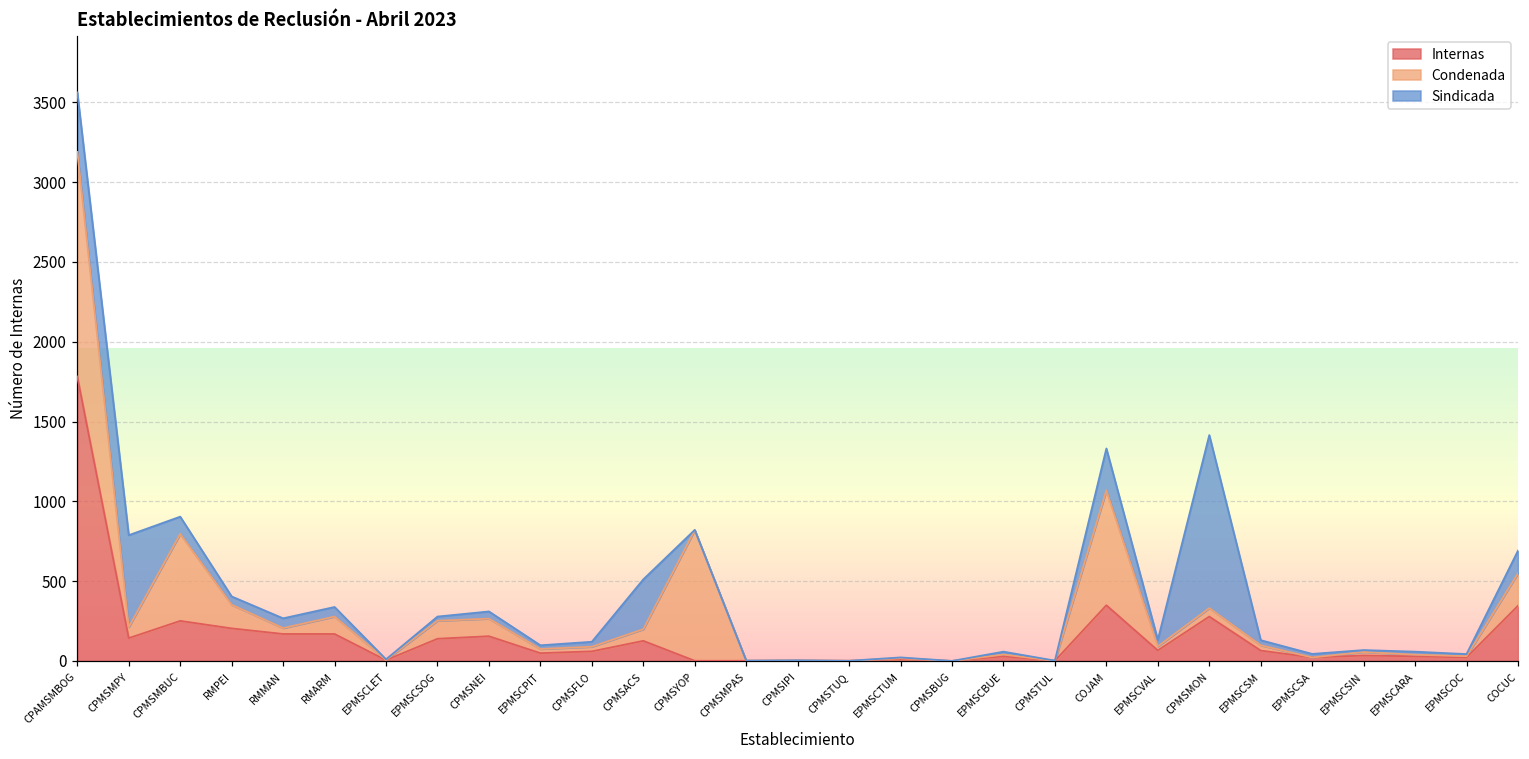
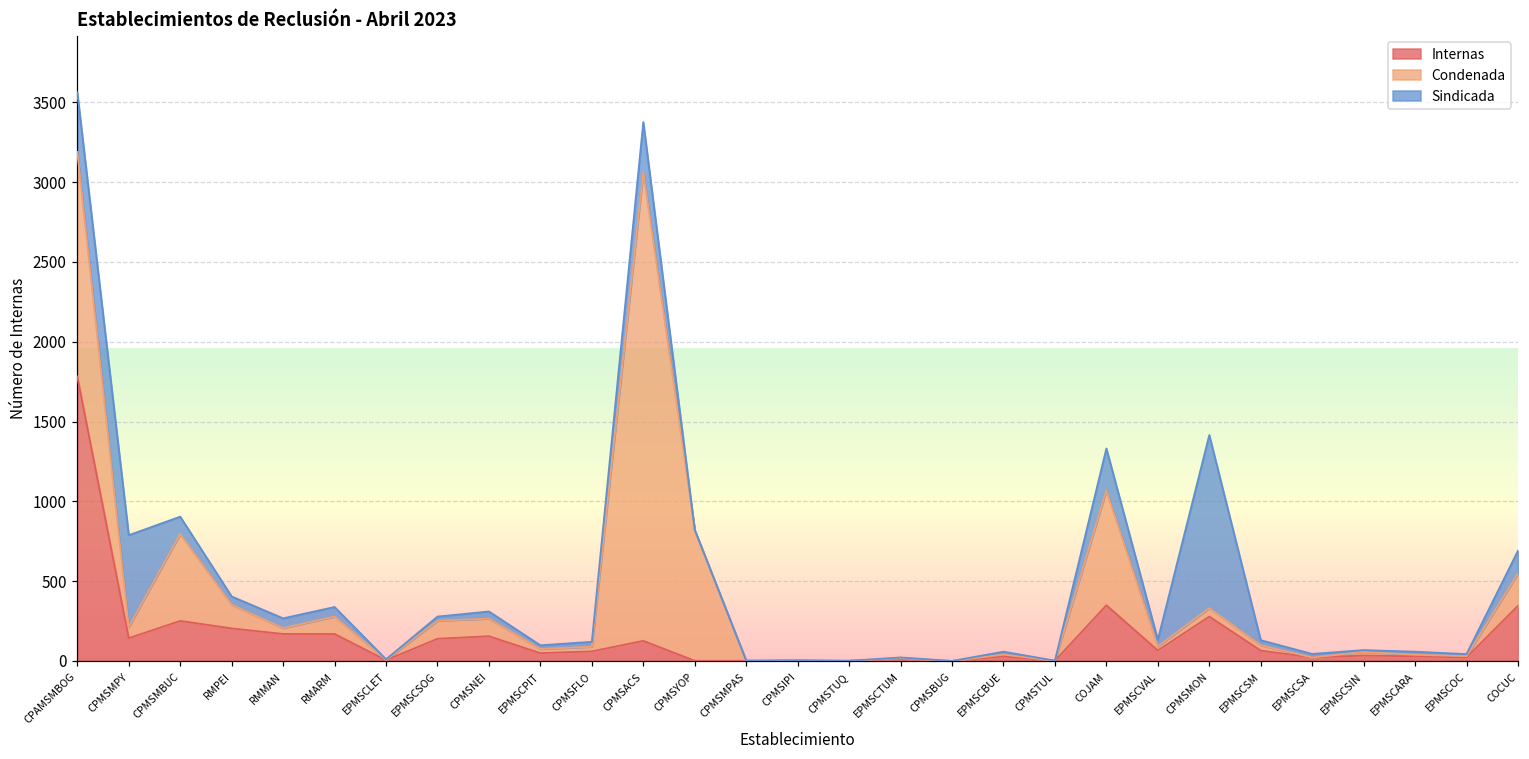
  {
    "Internas": {
      "CPAMSMBOG": 1780,
      "CPMSMPY": 140,
      "CPMSMBUC": 250,
      "RMPEI": 200,
      "RMMAN": 170,
      "RMARM": 170,
      "EPMSCSOG": 140,
      "CPMSNEI": 160,
      "EPMSCPIT": 50,
      "CPMSFLO": 60,
      "CPMSACS": 130,
      "CPMSYOP": 0,
      "COJAM": 350,
      "EPMSCVAL": 70,
      "CPMSMON": 280,
      "EPMSCSM": 70,
      "EPMSCSIN": 30,
      "COCUC": 350
    },
    "Condenada": {
      "CPAMSMBOG": 1410,
      "CPMSMPY": 70,
      "CPMSMBUC": 550,
      "RMPEI": 150,
      "RMMAN": 40,
      "RMARM": 110,
      "EPMSCSOG": 110,
      "CPMSNEI": 110,
      "EPMSCPIT": 30,
      "CPMSFLO": 30,
-     "CPMSACS": 70,
+     "CPMSACS": 2940,
      "COJAM": 720,
      "EPMSCVAL": 30,
      "CPMSMON": 50,
      "EPMSCSM": 30,
      "COCUC": 200
    },
    "Sindicada": {
      "CPAMSMBOG": 370,
      "CPMSMPY": 580,
      "CPMSMBUC": 110,
      "RMPEI": 50,
      "RMMAN": 60,
      "RMARM": 60,
      "EPMSCSOG": 30,
      "CPMSNEI": 50,
      "EPMSCPIT": 20,
      "CPMSFLO": 30,
      "CPMSACS": 310,
      "EPMSCBUE": 20,
      "COJAM": 260,
      "EPMSCVAL": 40,
      "CPMSMON": 1080,
      "EPMSCSM": 30,
      "EPMSCSA": 20,
      "EPMSCARA": 20,
      "COCUC": 140
    }
  }
